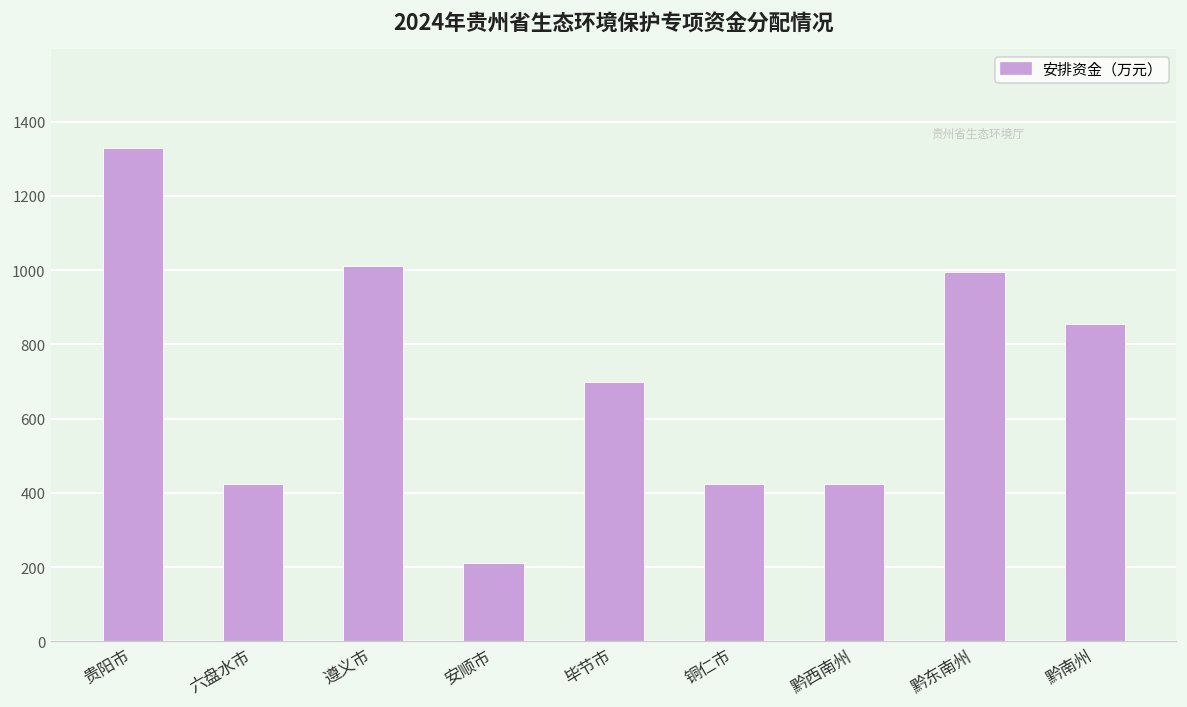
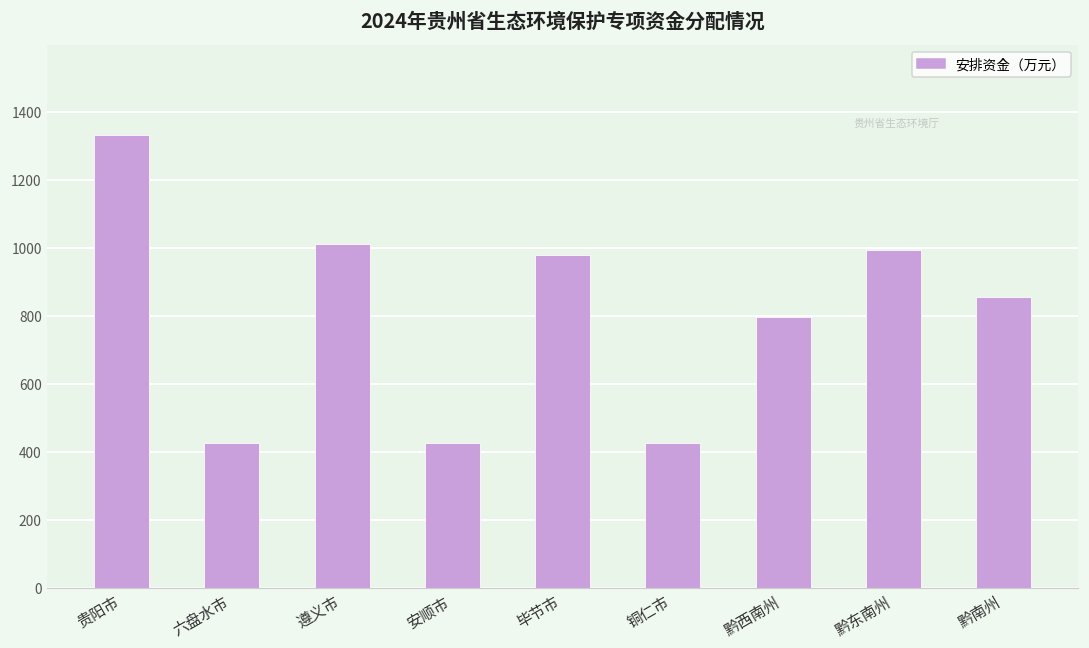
  {
    "贵阳市": 1330,
    "六盘水市": 430,
    "遵义市": 1010,
-   "安顺市": 210,
-   "毕节市": 700,
+   "安顺市": 430,
+   "毕节市": 980,
    "铜仁市": 430,
-   "黔西南州": 430,
+   "黔西南州": 800,
    "黔东南州": 990,
    "黔南州": 860
  }
